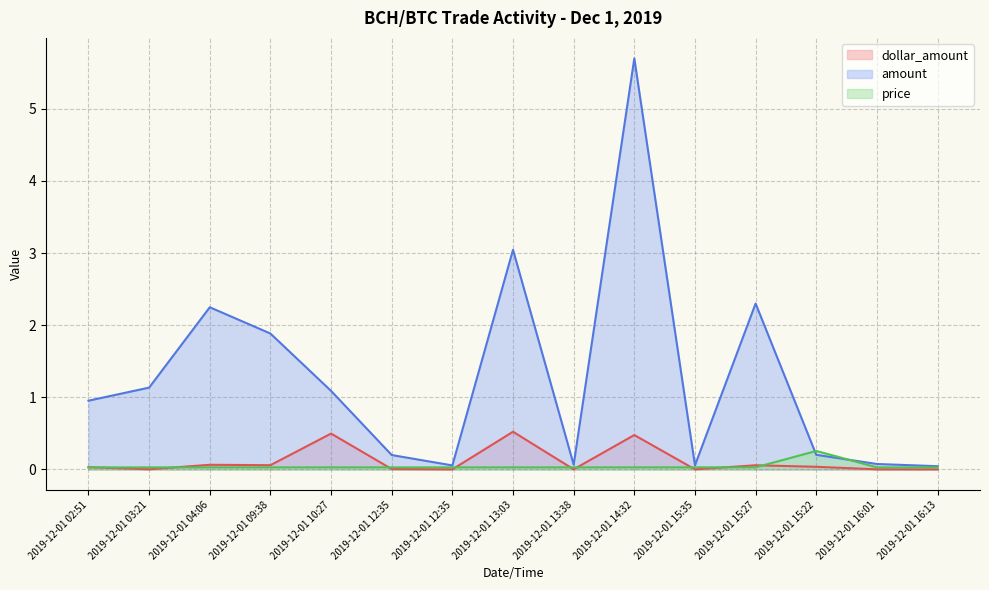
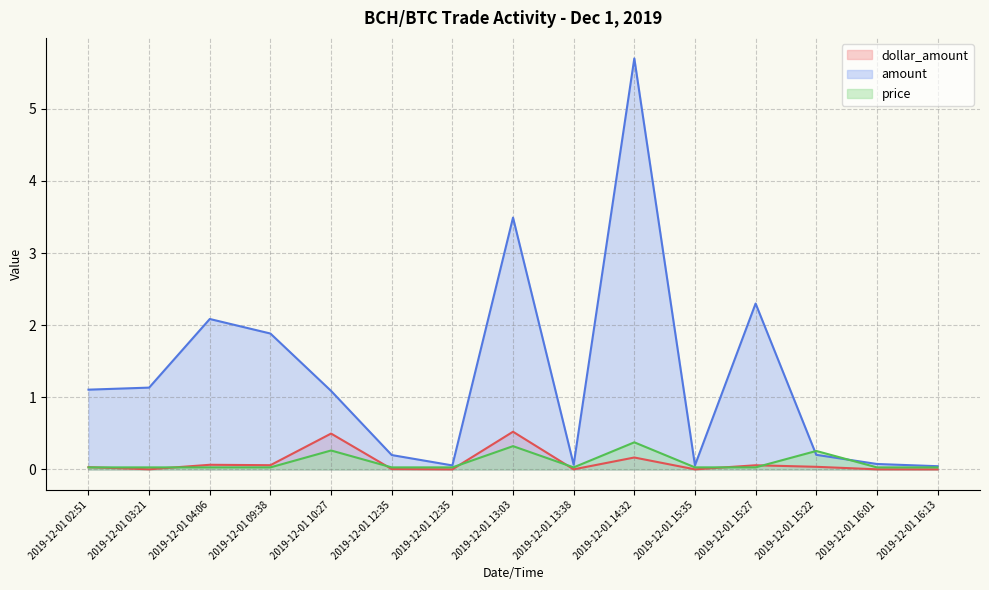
  {
    "dollar_amount": {
      "2019-12-01 04:06": 0.1,
      "2019-12-01 10:27": 0.5,
      "2019-12-01 13:03": 0.5,
-     "2019-12-01 14:32": 0.5,
+     "2019-12-01 14:32": 0.2,
      "2019-12-01 15:22": 0.0
    },
    "amount": {
-     "2019-12-01 02:51": 1.0,
+     "2019-12-01 02:51": 1.1,
      "2019-12-01 03:21": 1.1,
-     "2019-12-01 04:06": 2.2,
+     "2019-12-01 04:06": 2.1,
      "2019-12-01 09:38": 1.9,
      "2019-12-01 10:27": 1.1,
-     "2019-12-01 13:03": 3.0,
+     "2019-12-01 13:03": 3.5,
      "2019-12-01 13:38": 0.1,
      "2019-12-01 14:32": 5.7,
      "2019-12-01 15:27": 2.3,
      "2019-12-01 15:22": 0.2,
      "2019-12-01 16:01": 0.1
    },
    "price": {
      "2019-12-01 04:06": 0.0,
-     "2019-12-01 10:27": 0.0,
-     "2019-12-01 13:03": 0.0,
-     "2019-12-01 14:32": 0.0,
+     "2019-12-01 10:27": 0.3,
+     "2019-12-01 13:03": 0.3,
+     "2019-12-01 14:32": 0.4,
      "2019-12-01 15:22": 0.3
    }
  }
